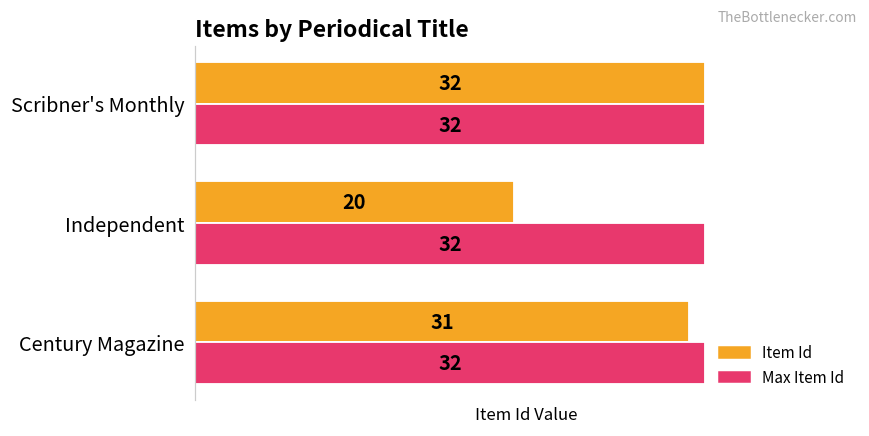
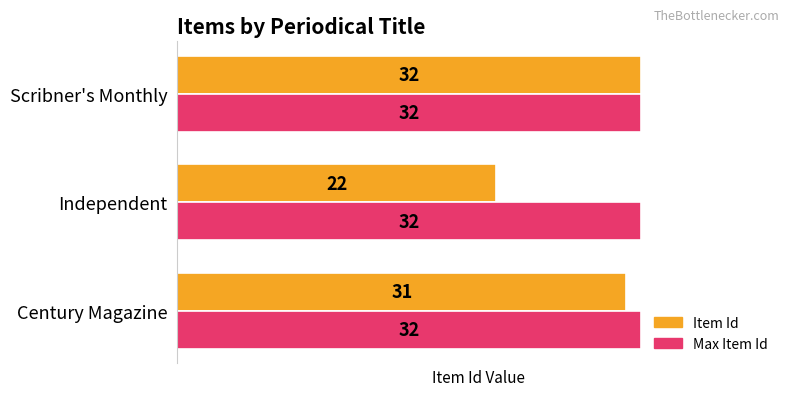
  {
    "Item Id": {
      "Scribner's Monthly": 32,
-     "Independent": 20,
+     "Independent": 22,
      "Century Magazine": 31
    },
    "Max Item Id": {
      "Scribner's Monthly": 32,
      "Independent": 32,
      "Century Magazine": 32
    }
  }
